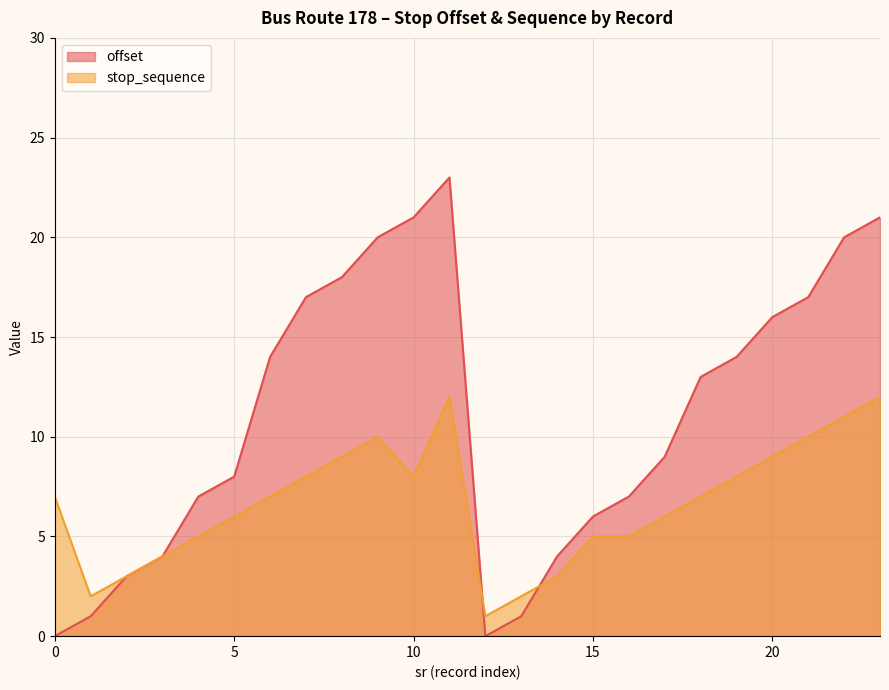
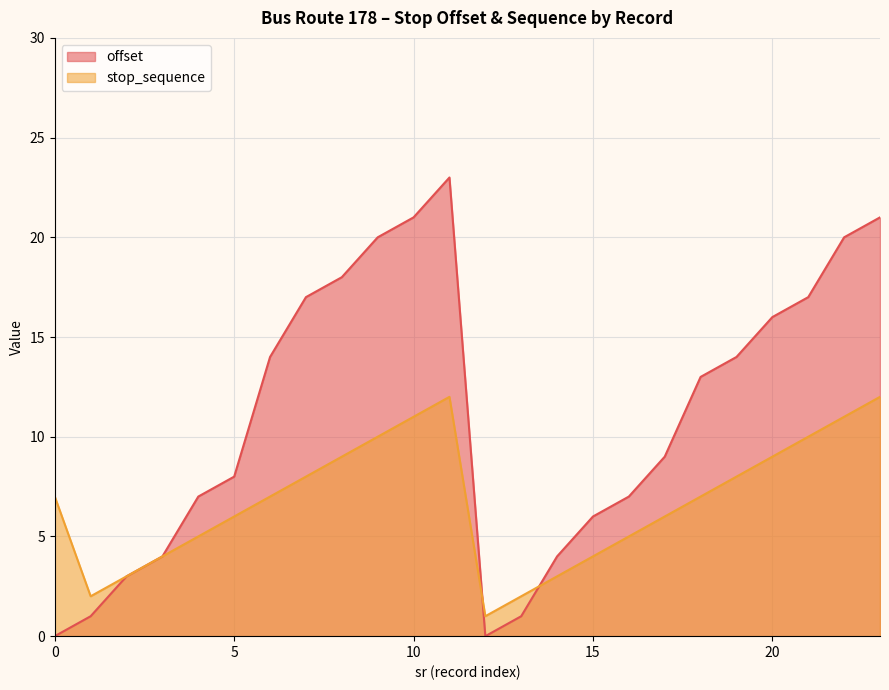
  {
    "offset": {
      "0": 0,
      "5": 8,
      "10": 21,
      "15": 6,
      "20": 16
    },
    "stop_sequence": {
      "0": 7,
      "5": 6,
-     "10": 8,
-     "15": 5,
+     "10": 11,
+     "15": 4,
      "20": 9
    }
  }
